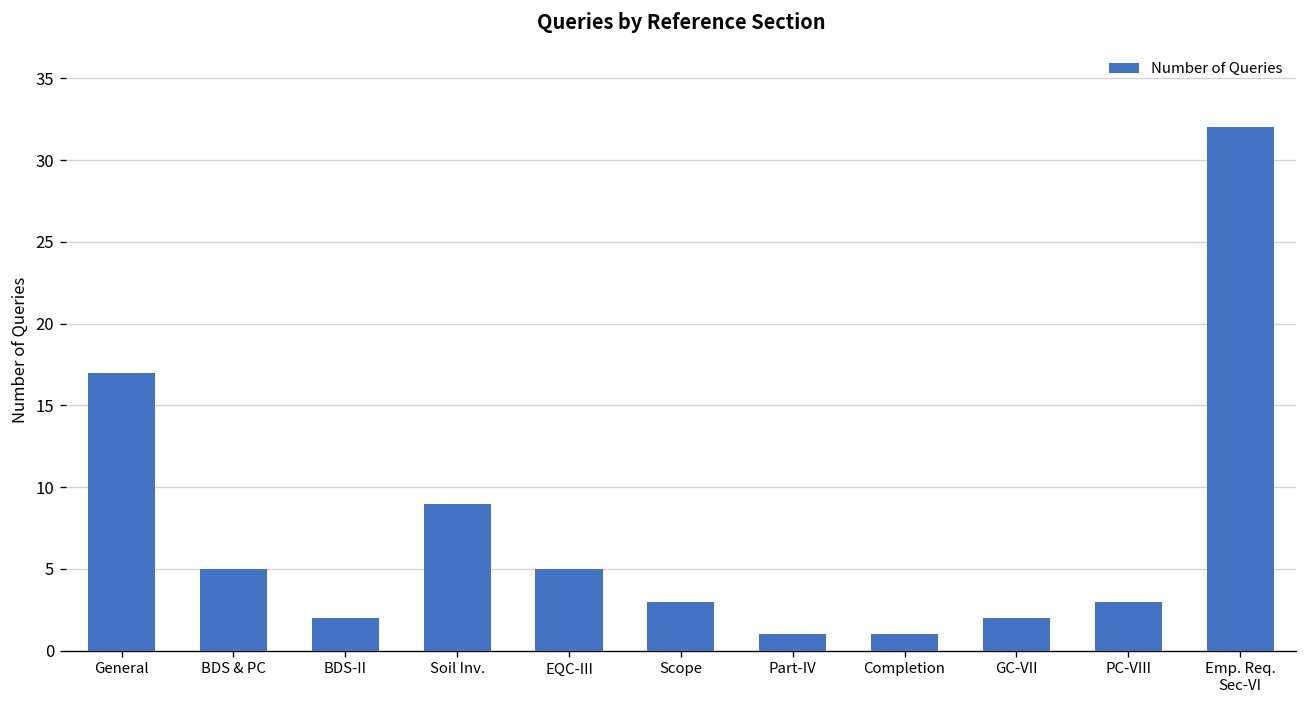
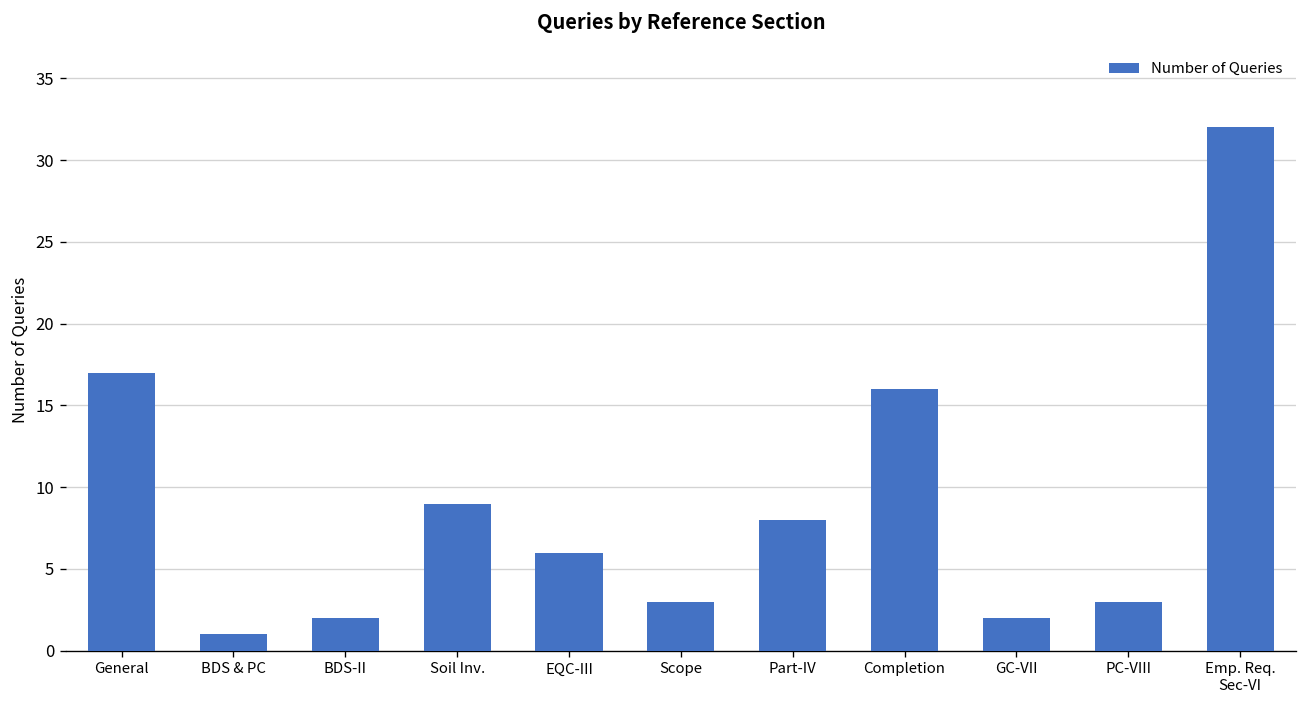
  {
    "General": 17,
-   "BDS & PC": 5,
+   "BDS & PC": 1,
    "BDS-II": 2,
    "Soil Inv.": 9,
-   "EQC-III": 5,
+   "EQC-III": 6,
    "Scope": 3,
-   "Part-IV": 1,
-   "Completion": 1,
+   "Part-IV": 8,
+   "Completion": 16,
    "GC-VII": 2,
    "PC-VIII": 3,
    "Emp. Req. Sec-VI": 32
  }
